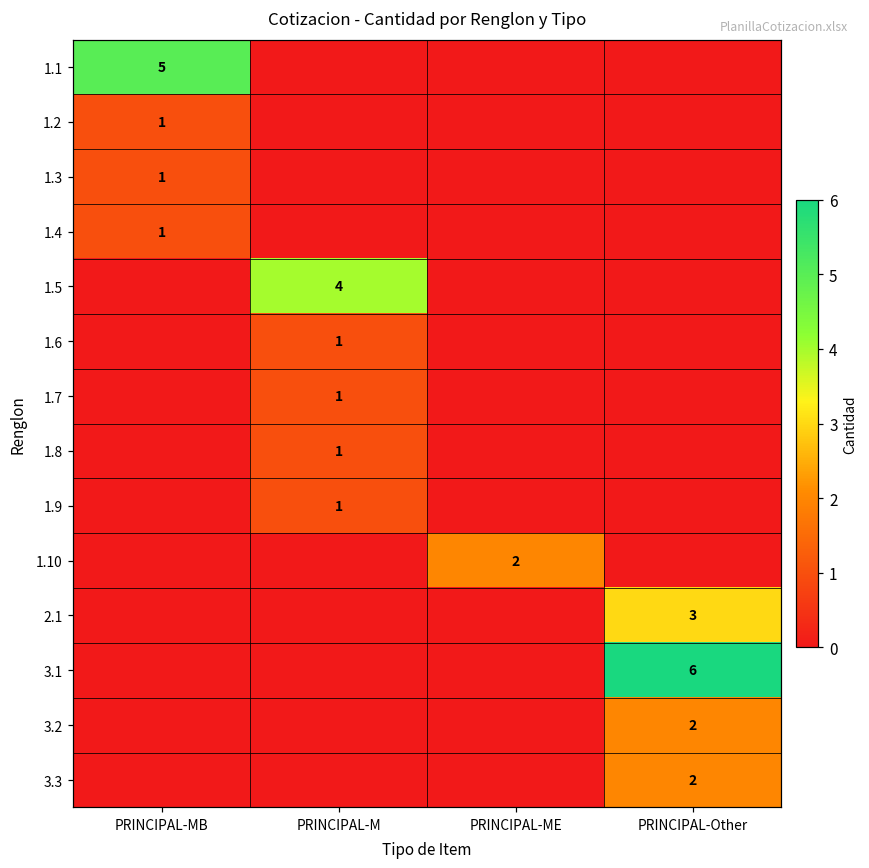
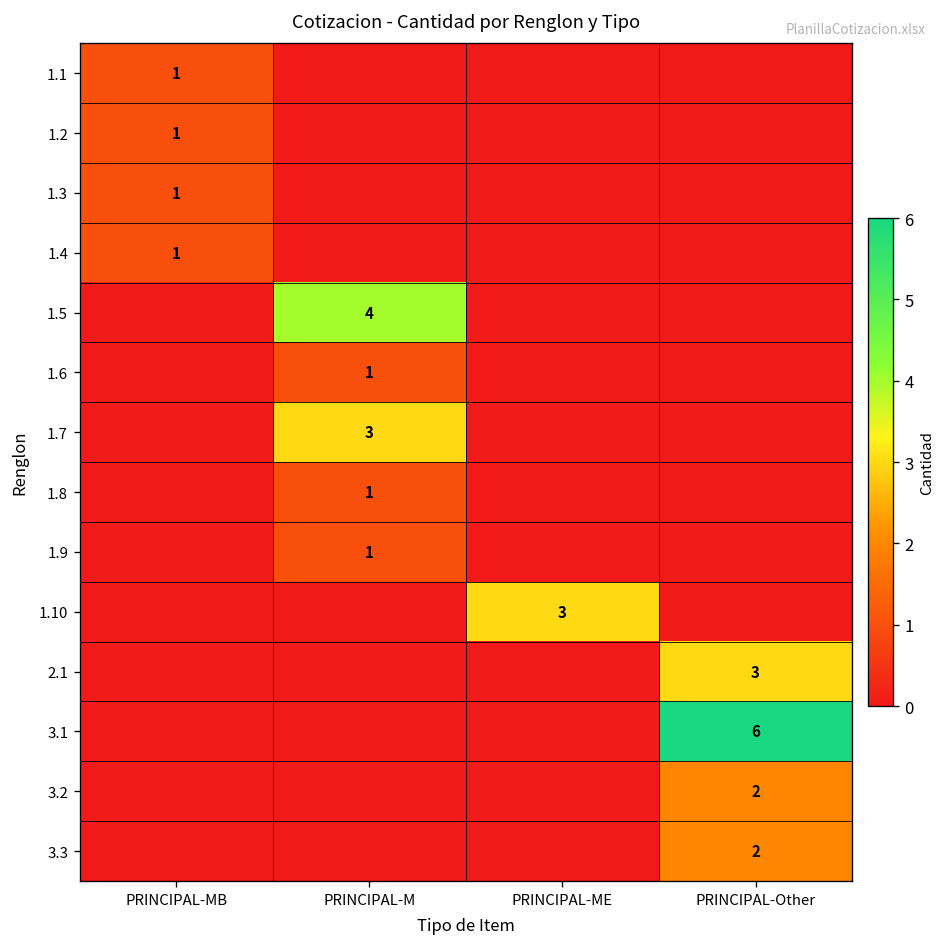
  {
    "1.1": {
-     "PRINCIPAL-MB": 5
+     "PRINCIPAL-MB": 1
    },
    "1.2": {
      "PRINCIPAL-MB": 1
    },
    "1.3": {
      "PRINCIPAL-MB": 1
    },
    "1.4": {
      "PRINCIPAL-MB": 1
    },
    "1.5": {
      "PRINCIPAL-M": 4
    },
    "1.6": {
      "PRINCIPAL-M": 1
    },
    "1.7": {
-     "PRINCIPAL-M": 1
+     "PRINCIPAL-M": 3
    },
    "1.8": {
      "PRINCIPAL-M": 1
    },
    "1.9": {
      "PRINCIPAL-M": 1
    },
    "1.10": {
-     "PRINCIPAL-ME": 2
+     "PRINCIPAL-ME": 3
    },
    "2.1": {
      "PRINCIPAL-Other": 3
    },
    "3.1": {
      "PRINCIPAL-Other": 6
    },
    "3.2": {
      "PRINCIPAL-Other": 2
    },
    "3.3": {
      "PRINCIPAL-Other": 2
    }
  }
